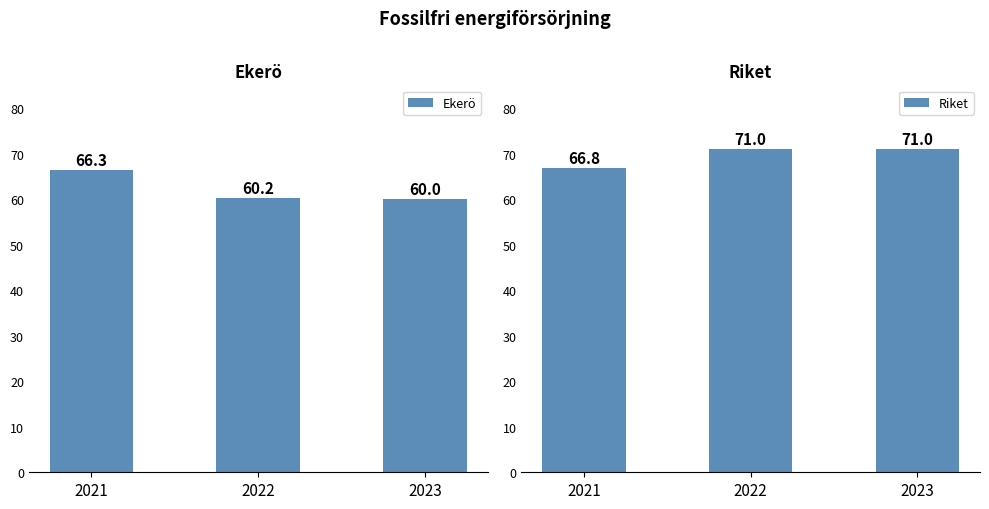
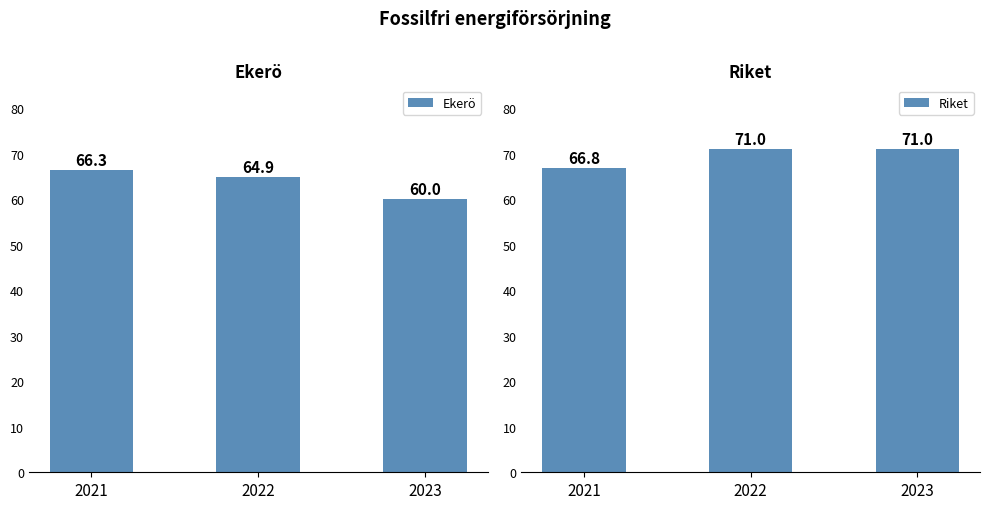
  {
    "Ekerö": {
      "2021": 66.3,
-     "2022": 60.2,
+     "2022": 64.9,
      "2023": 60.0
    },
    "Riket": {
      "2021": 66.8,
      "2022": 71.0,
      "2023": 71.0
    }
  }
